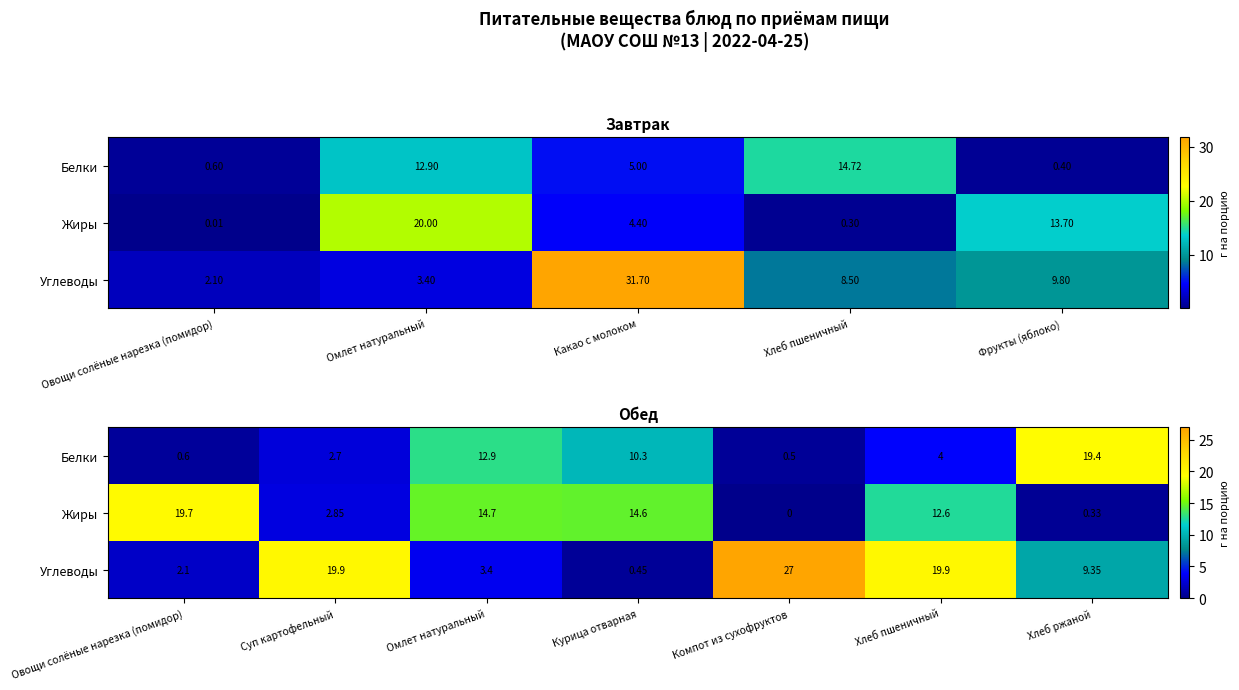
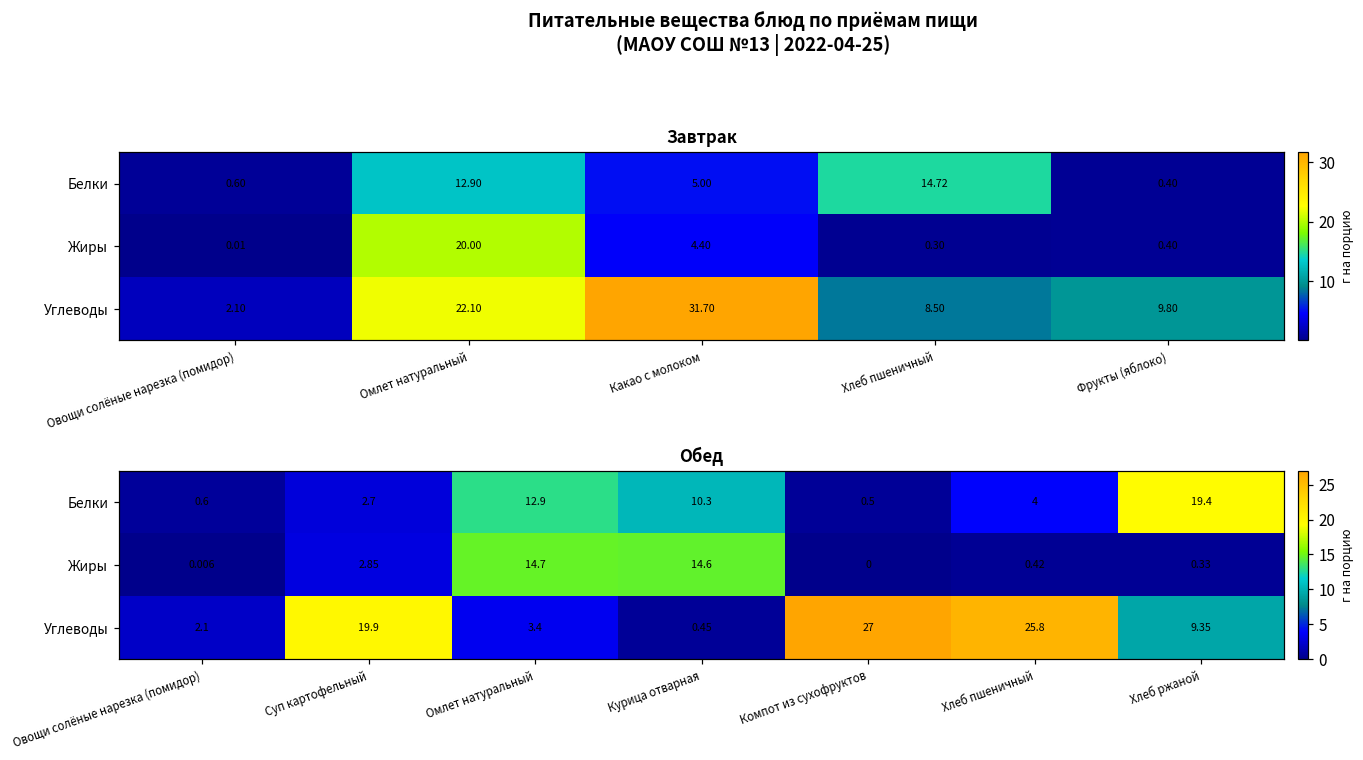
  {
    "Завтрак": {
      "Белки": {
        "Овощи солёные нарезка (помидор)": 0.60,
        "Омлет натуральный": 12.90,
        "Какао с молоком": 5.00,
        "Хлеб пшеничный": 14.72,
        "Фрукты (яблоко)": 0.40
      },
      "Жиры": {
        "Овощи солёные нарезка (помидор)": 0.01,
        "Омлет натуральный": 20.00,
        "Какао с молоком": 4.40,
        "Хлеб пшеничный": 0.30,
-       "Фрукты (яблоко)": 13.70
+       "Фрукты (яблоко)": 0.40
      },
      "Углеводы": {
        "Овощи солёные нарезка (помидор)": 2.10,
-       "Омлет натуральный": 3.40,
+       "Омлет натуральный": 22.10,
        "Какао с молоком": 31.70,
        "Хлеб пшеничный": 8.50,
        "Фрукты (яблоко)": 9.80
      }
    },
    "Обед": {
      "Белки": {
        "Овощи солёные нарезка (помидор)": 0.6,
        "Суп картофельный": 2.7,
        "Омлет натуральный": 12.9,
        "Курица отварная": 10.3,
        "Компот из сухофруктов": 0.5,
        "Хлеб пшеничный": 4,
        "Хлеб ржаной": 19.4
      },
      "Жиры": {
-       "Овощи солёные нарезка (помидор)": 19.7,
+       "Овощи солёные нарезка (помидор)": 0.006,
        "Суп картофельный": 2.85,
        "Омлет натуральный": 14.7,
        "Курица отварная": 14.6,
        "Компот из сухофруктов": 0,
-       "Хлеб пшеничный": 12.6,
+       "Хлеб пшеничный": 0.42,
        "Хлеб ржаной": 0.33
      },
      "Углеводы": {
        "Овощи солёные нарезка (помидор)": 2.1,
        "Суп картофельный": 19.9,
        "Омлет натуральный": 3.4,
        "Курица отварная": 0.45,
        "Компот из сухофруктов": 27,
-       "Хлеб пшеничный": 19.9,
+       "Хлеб пшеничный": 25.8,
        "Хлеб ржаной": 9.35
      }
    }
  }
